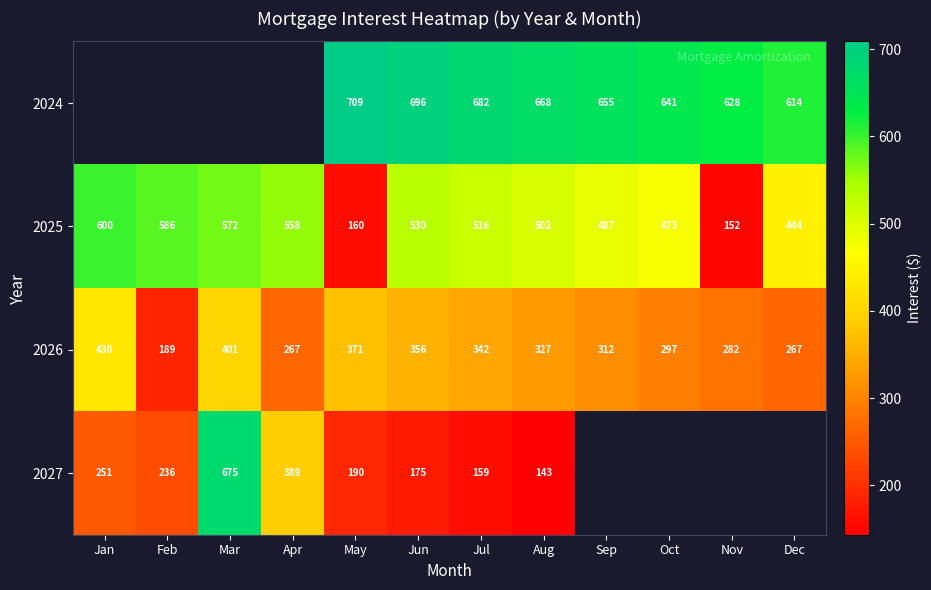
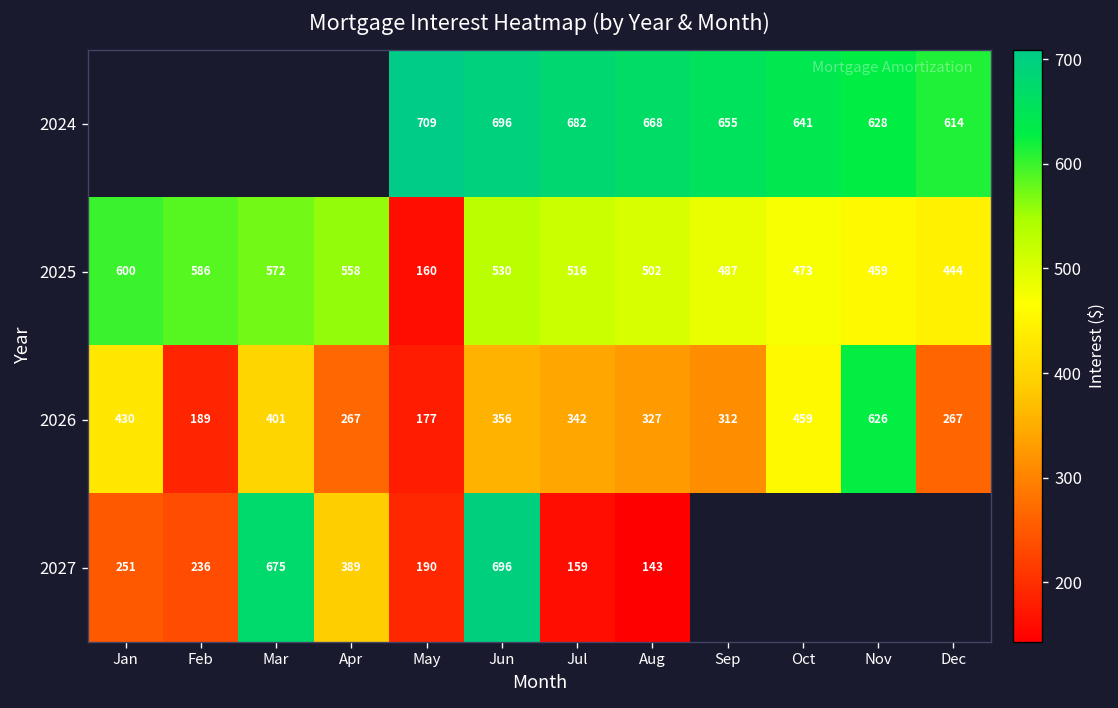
  {
    "2024": {
      "May": 709,
      "Jun": 696,
      "Jul": 682,
      "Aug": 668,
      "Sep": 655,
      "Oct": 641,
      "Dec": 614
    },
    "2025": {
      "Jan": 600,
      "Feb": 586,
      "Mar": 572,
      "Apr": 558,
      "May": 160,
      "Jun": 530,
      "Jul": 516,
      "Aug": 502,
      "Sep": 487,
      "Oct": 473,
-     "Nov": 152,
+     "Nov": 459,
      "Dec": 444
    },
    "2026": {
      "Jan": 430,
      "Feb": 189,
      "Mar": 401,
      "Apr": 267,
-     "May": 371,
+     "May": 177,
      "Jun": 356,
      "Jul": 342,
      "Aug": 327,
      "Sep": 312,
-     "Oct": 297,
-     "Nov": 282,
+     "Oct": 459,
+     "Nov": 626,
      "Dec": 267
    },
    "2027": {
      "Jan": 251,
      "Feb": 236,
      "Mar": 675,
      "Apr": 389,
      "May": 190,
-     "Jun": 175,
+     "Jun": 696,
      "Jul": 159,
      "Aug": 143
    }
  }
